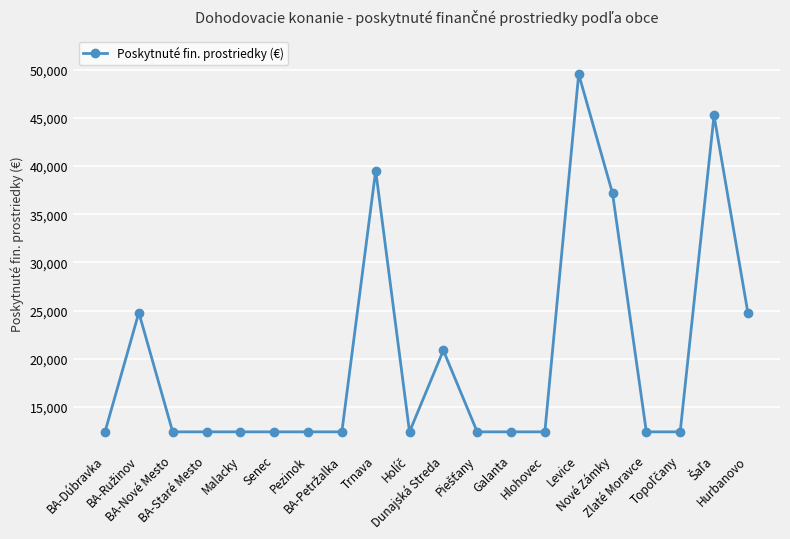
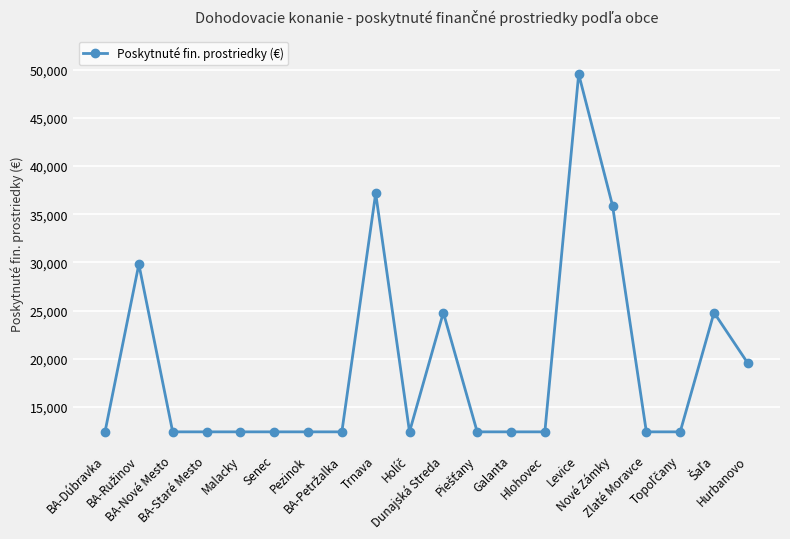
  {
    "BA-Dúbravka": "12,000",
-   "BA-Ružinov": "25,000",
+   "BA-Ružinov": "30,000",
    "BA-Nové Mesto": "12,000",
    "BA-Staré Mesto": "12,000",
    "Malacky": "12,000",
    "Senec": "12,000",
    "Pezinok": "12,000",
    "BA-Petržalka": "12,000",
-   "Trnava": "40,000",
+   "Trnava": "37,000",
    "Holíč": "12,000",
-   "Dunajská Streda": "21,000",
+   "Dunajská Streda": "25,000",
    "Piešťany": "12,000",
    "Galanta": "12,000",
    "Hlohovec": "12,000",
    "Levice": "50,000",
-   "Nové Zámky": "37,000",
+   "Nové Zámky": "36,000",
    "Zlaté Moravce": "12,000",
    "Topoľčany": "12,000",
-   "Šaľa": "45,000",
-   "Hurbanovo": "25,000"
+   "Šaľa": "25,000",
+   "Hurbanovo": "20,000"
  }
